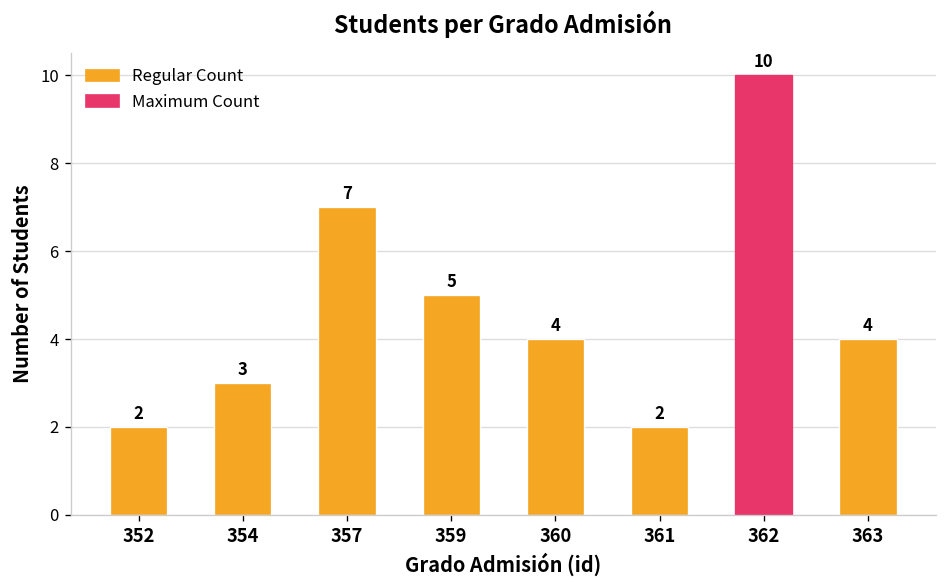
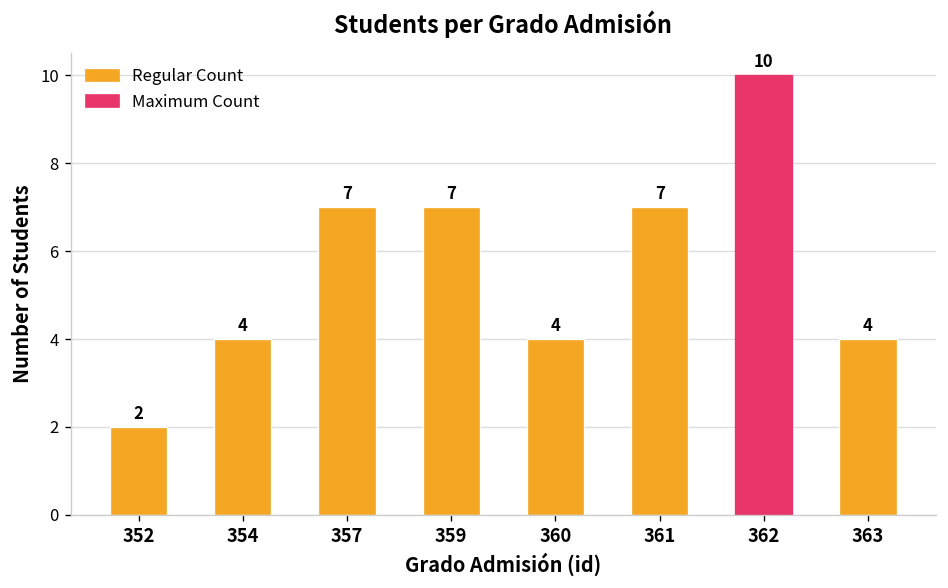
  {
    "352": 2,
-   "354": 3,
+   "354": 4,
    "357": 7,
-   "359": 5,
+   "359": 7,
    "360": 4,
-   "361": 2,
+   "361": 7,
    "362": 10,
    "363": 4
  }
